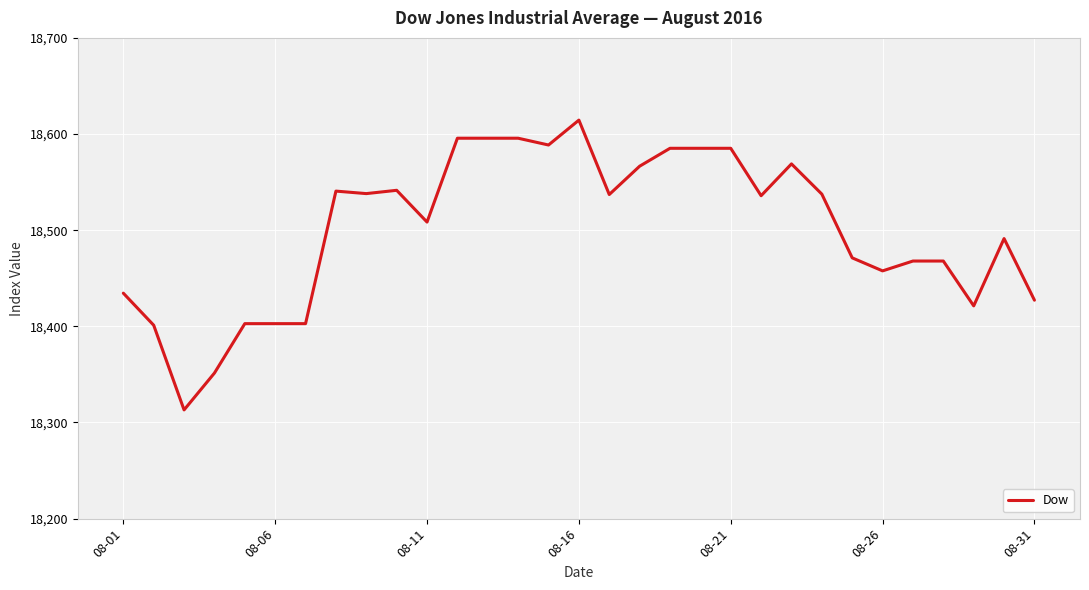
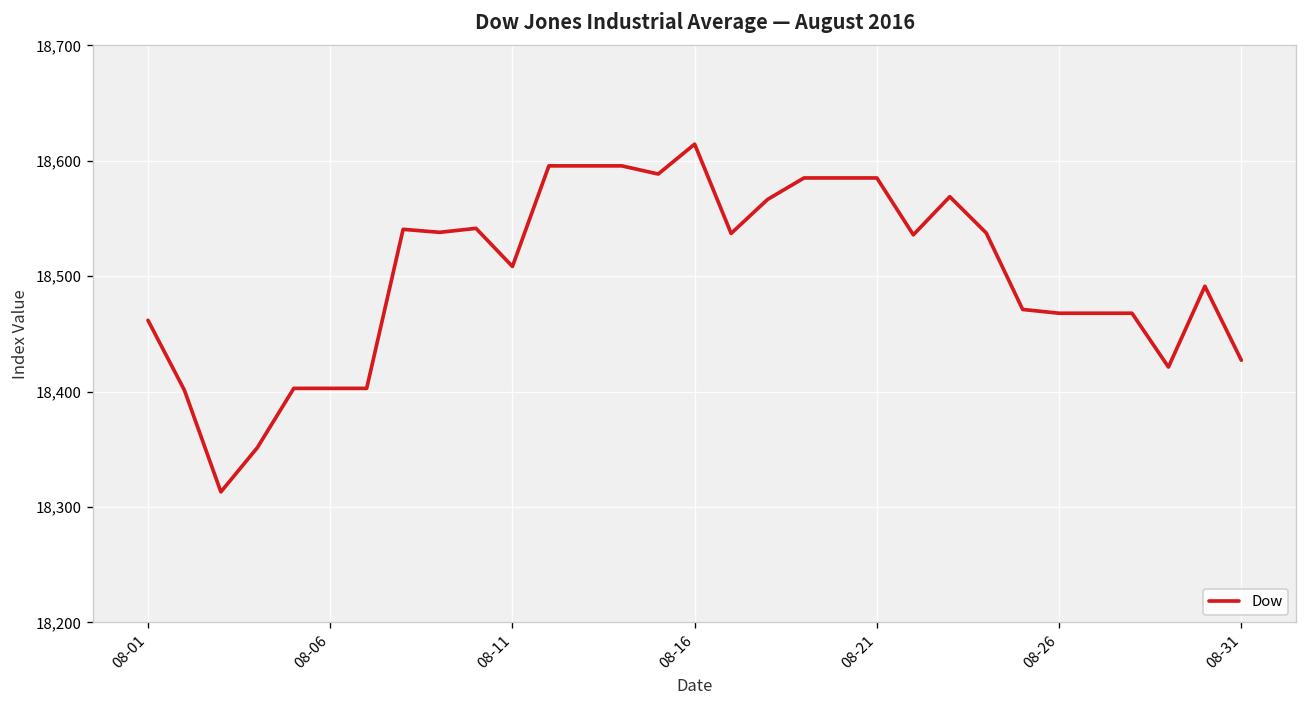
  {
-   "08-01": "18,430",
+   "08-01": "18,460",
    "08-06": "18,400",
    "08-11": "18,510",
    "08-16": "18,610",
    "08-21": "18,590",
-   "08-26": "18,460",
+   "08-26": "18,470",
    "08-31": "18,430"
  }
